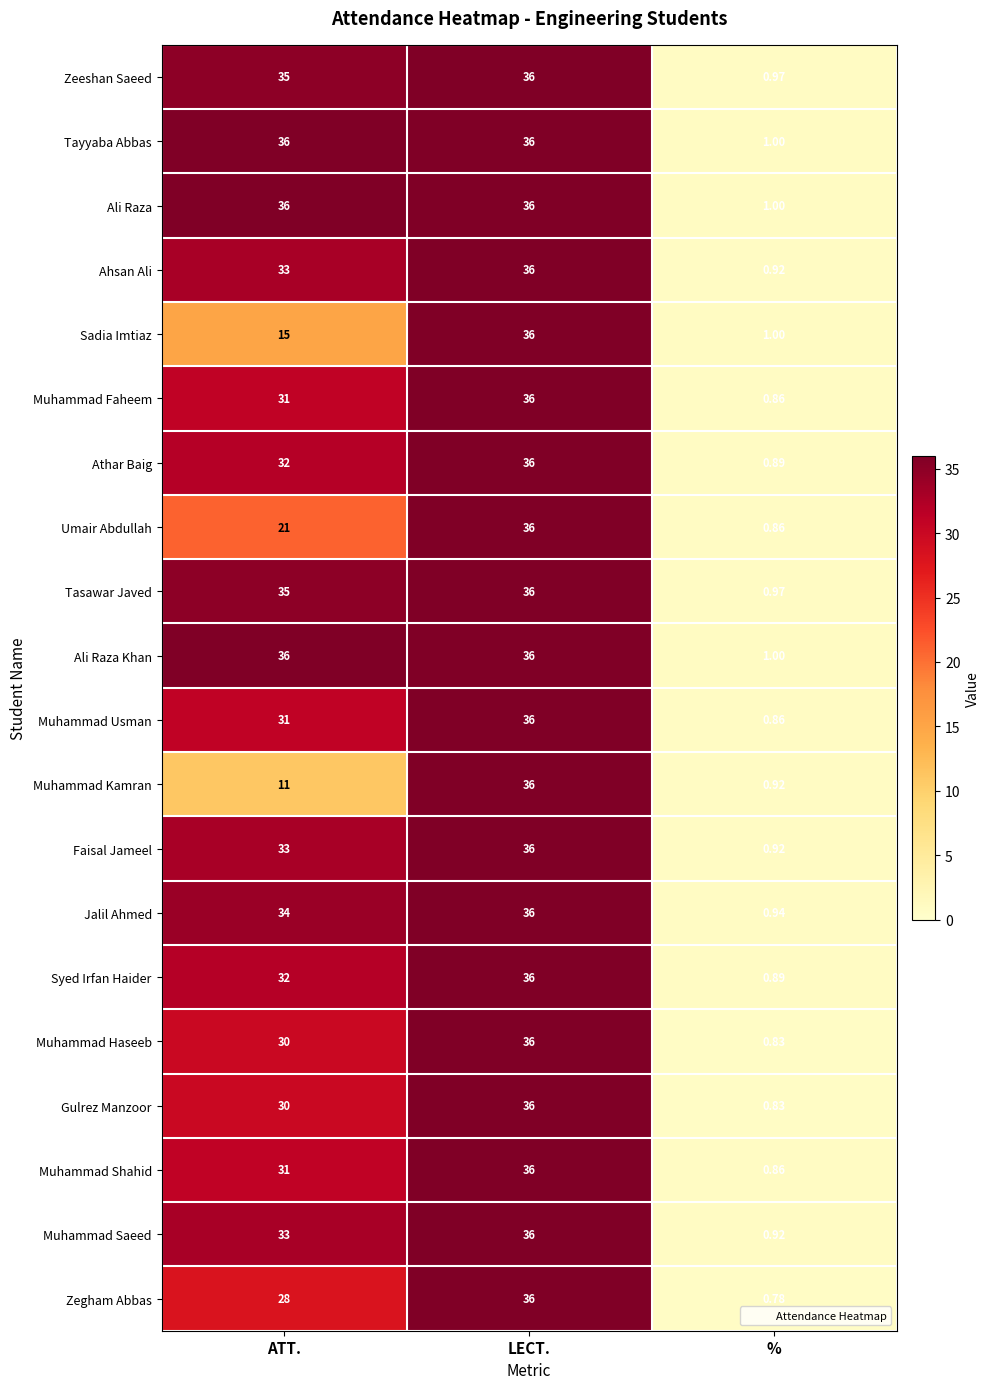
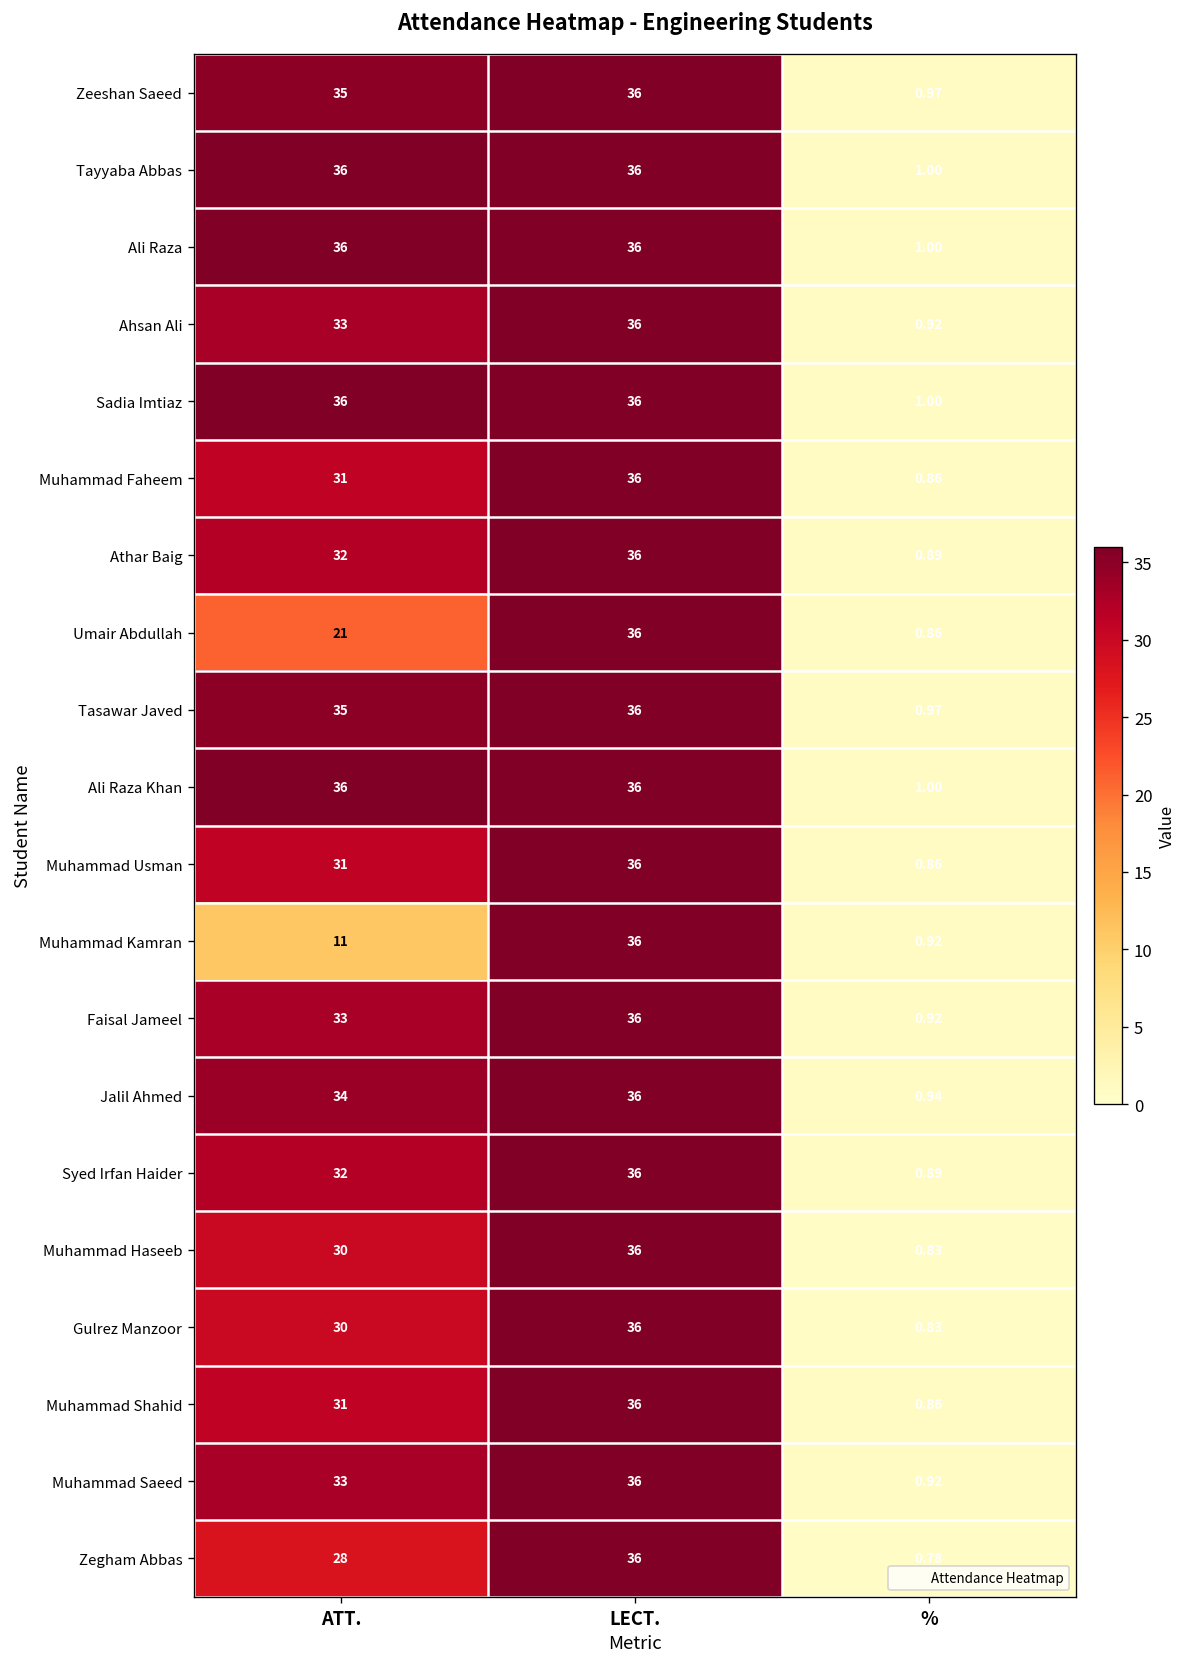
  {
    "Zeeshan Saeed": {
      "ATT.": 35,
      "LECT.": 36,
      "%": 0.97
    },
    "Tayyaba Abbas": {
      "ATT.": 36,
      "LECT.": 36,
      "%": 1.00
    },
    "Ali Raza": {
      "ATT.": 36,
      "LECT.": 36,
      "%": 1.00
    },
    "Ahsan Ali": {
      "ATT.": 33,
      "LECT.": 36,
      "%": 0.92
    },
    "Sadia Imtiaz": {
-     "ATT.": 15,
+     "ATT.": 36,
      "LECT.": 36,
      "%": 1.00
    },
    "Muhammad Faheem": {
      "ATT.": 31,
      "LECT.": 36,
      "%": 0.86
    },
    "Athar Baig": {
      "ATT.": 32,
      "LECT.": 36,
      "%": 0.89
    },
    "Umair Abdullah": {
      "ATT.": 21,
      "LECT.": 36,
      "%": 0.86
    },
    "Tasawar Javed": {
      "ATT.": 35,
      "LECT.": 36,
      "%": 0.97
    },
    "Ali Raza Khan": {
      "ATT.": 36,
      "LECT.": 36,
      "%": 1.00
    },
    "Muhammad Usman": {
      "ATT.": 31,
      "LECT.": 36,
      "%": 0.86
    },
    "Muhammad Kamran": {
      "ATT.": 11,
      "LECT.": 36,
      "%": 0.92
    },
    "Faisal Jameel": {
      "ATT.": 33,
      "LECT.": 36,
      "%": 0.92
    },
    "Jalil Ahmed": {
      "ATT.": 34,
      "LECT.": 36,
      "%": 0.94
    },
    "Syed Irfan Haider": {
      "ATT.": 32,
      "LECT.": 36,
      "%": 0.89
    },
    "Muhammad Haseeb": {
      "ATT.": 30,
      "LECT.": 36,
      "%": 0.83
    },
    "Gulrez Manzoor": {
      "ATT.": 30,
      "LECT.": 36,
      "%": 0.83
    },
    "Muhammad Shahid": {
      "ATT.": 31,
      "LECT.": 36,
      "%": 0.86
    },
    "Muhammad Saeed": {
      "ATT.": 33,
      "LECT.": 36,
      "%": 0.92
    },
    "Zegham Abbas": {
      "ATT.": 28,
      "LECT.": 36,
      "%": 0.78
    }
  }
